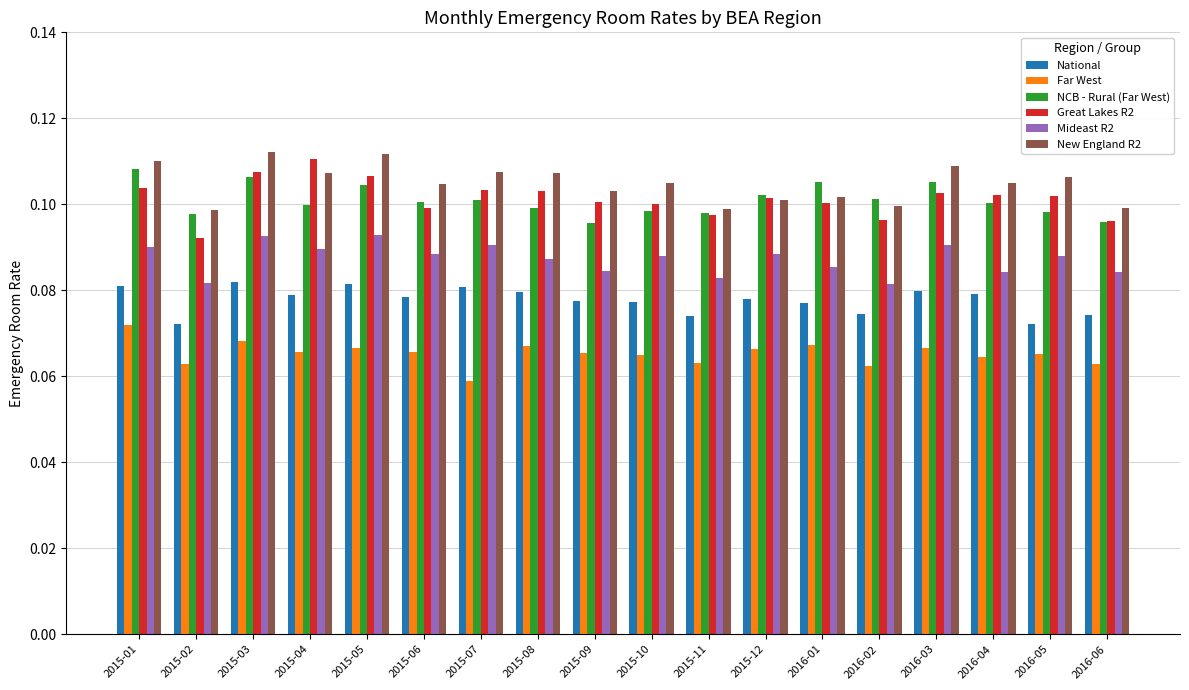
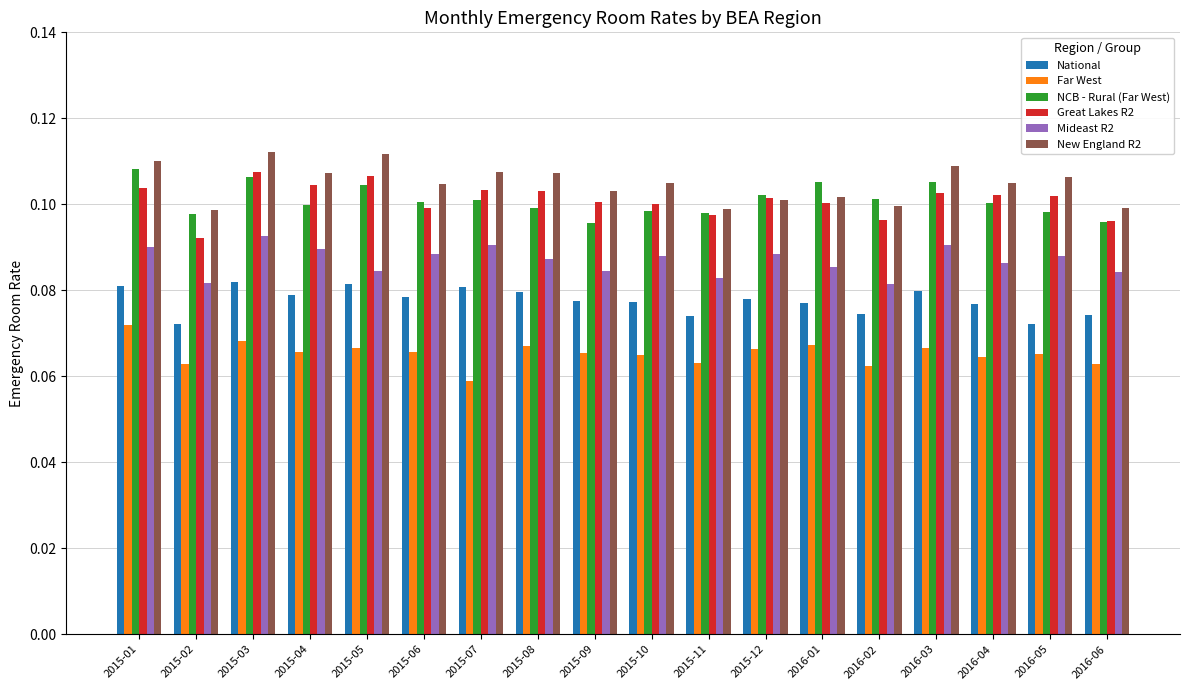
  {
    "National": {
      "2015-01": 0.081,
      "2015-02": 0.072,
      "2015-03": 0.082,
      "2015-04": 0.079,
      "2015-05": 0.081,
      "2015-06": 0.078,
      "2015-07": 0.081,
      "2015-08": 0.080,
      "2015-09": 0.078,
      "2015-10": 0.077,
      "2015-11": 0.074,
      "2015-12": 0.078,
      "2016-01": 0.077,
      "2016-02": 0.074,
      "2016-03": 0.080,
-     "2016-04": 0.079,
+     "2016-04": 0.077,
      "2016-05": 0.072,
      "2016-06": 0.074
    },
    "Far West": {
      "2015-01": 0.072,
      "2015-02": 0.063,
      "2015-03": 0.068,
      "2015-04": 0.066,
      "2015-05": 0.067,
      "2015-06": 0.066,
      "2015-07": 0.059,
      "2015-08": 0.067,
      "2015-09": 0.065,
      "2015-10": 0.065,
      "2015-11": 0.063,
      "2015-12": 0.066,
      "2016-01": 0.067,
      "2016-02": 0.062,
      "2016-03": 0.066,
      "2016-04": 0.064,
      "2016-05": 0.065,
      "2016-06": 0.063
    },
    "NCB - Rural (Far West)": {
      "2015-01": 0.108,
      "2015-02": 0.098,
      "2015-03": 0.106,
      "2015-04": 0.100,
      "2015-05": 0.105,
      "2015-06": 0.101,
      "2015-07": 0.101,
      "2015-08": 0.099,
      "2015-09": 0.096,
      "2015-10": 0.099,
      "2015-11": 0.098,
      "2015-12": 0.102,
      "2016-01": 0.105,
      "2016-02": 0.101,
      "2016-03": 0.105,
      "2016-04": 0.100,
      "2016-05": 0.098,
      "2016-06": 0.096
    },
    "Great Lakes R2": {
      "2015-01": 0.104,
      "2015-02": 0.092,
      "2015-03": 0.108,
-     "2015-04": 0.110,
+     "2015-04": 0.104,
      "2015-05": 0.107,
      "2015-06": 0.099,
      "2015-07": 0.103,
      "2015-08": 0.103,
      "2015-09": 0.101,
      "2015-10": 0.100,
      "2015-11": 0.097,
      "2015-12": 0.101,
      "2016-01": 0.100,
      "2016-02": 0.096,
      "2016-03": 0.103,
      "2016-04": 0.102,
      "2016-05": 0.102,
      "2016-06": 0.096
    },
    "Mideast R2": {
      "2015-01": 0.090,
      "2015-02": 0.082,
      "2015-03": 0.093,
      "2015-04": 0.090,
-     "2015-05": 0.093,
+     "2015-05": 0.084,
      "2015-06": 0.088,
      "2015-07": 0.091,
      "2015-08": 0.087,
      "2015-09": 0.084,
      "2015-10": 0.088,
      "2015-11": 0.083,
      "2015-12": 0.088,
      "2016-01": 0.086,
      "2016-02": 0.082,
      "2016-03": 0.091,
-     "2016-04": 0.084,
+     "2016-04": 0.086,
      "2016-05": 0.088,
      "2016-06": 0.084
    },
    "New England R2": {
      "2015-01": 0.110,
      "2015-02": 0.099,
      "2015-03": 0.112,
      "2015-04": 0.107,
      "2015-05": 0.112,
      "2015-06": 0.105,
      "2015-07": 0.108,
      "2015-08": 0.107,
      "2015-09": 0.103,
      "2015-10": 0.105,
      "2015-11": 0.099,
      "2015-12": 0.101,
      "2016-01": 0.102,
      "2016-02": 0.100,
      "2016-03": 0.109,
      "2016-04": 0.105,
      "2016-05": 0.106,
      "2016-06": 0.099
    }
  }
